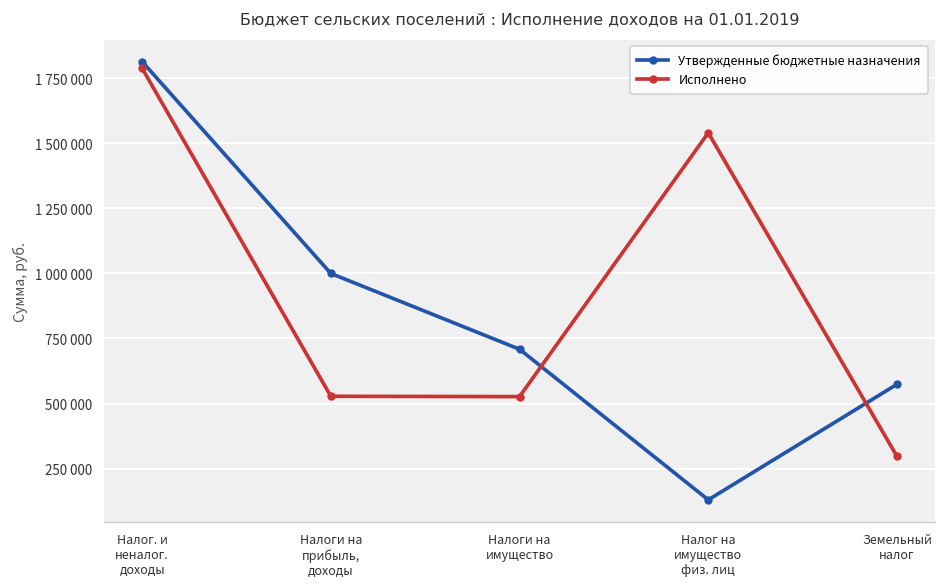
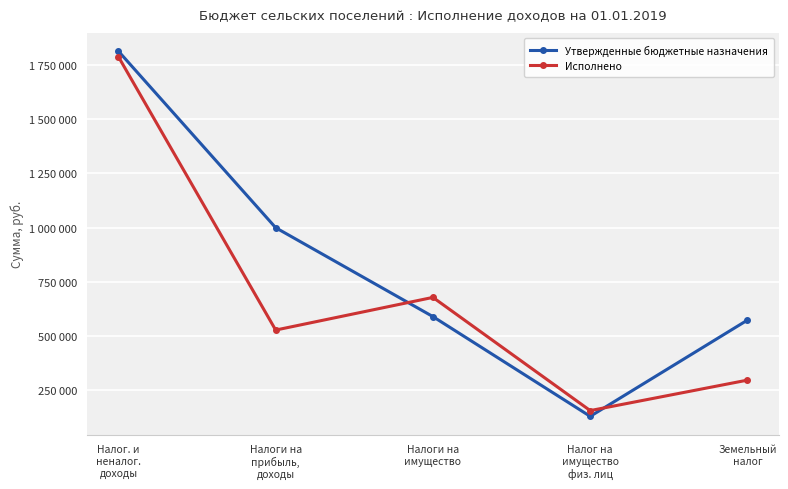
  {
    "Утвержденные бюджетные назначения": {
      "Налог. и неналог. доходы": 1810000,
      "Налоги на прибыль, доходы": 1000000,
-     "Налоги на имущество": 710000,
+     "Налоги на имущество": 590000,
      "Налог на имущество физ. лиц": 130000,
      "Земельный налог": 570000
    },
    "Исполнено": {
      "Налог. и неналог. доходы": 1790000,
      "Налоги на прибыль, доходы": 530000,
-     "Налоги на имущество": 530000,
-     "Налог на имущество физ. лиц": 1540000,
+     "Налоги на имущество": 680000,
+     "Налог на имущество физ. лиц": 160000,
      "Земельный налог": 300000
    }
  }
